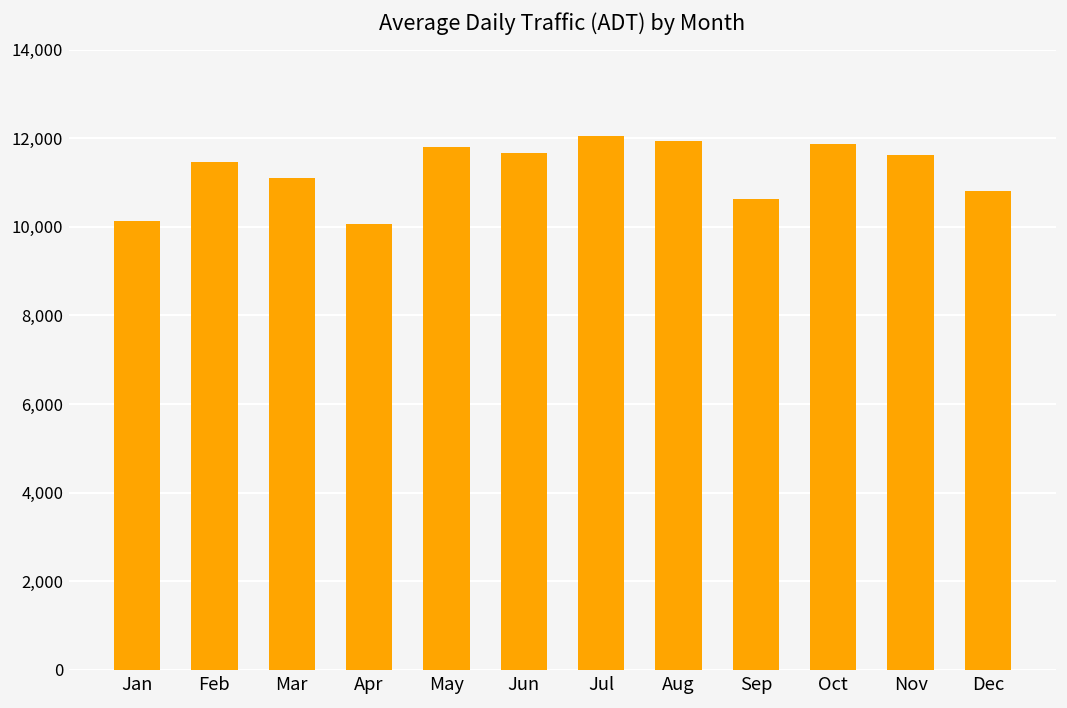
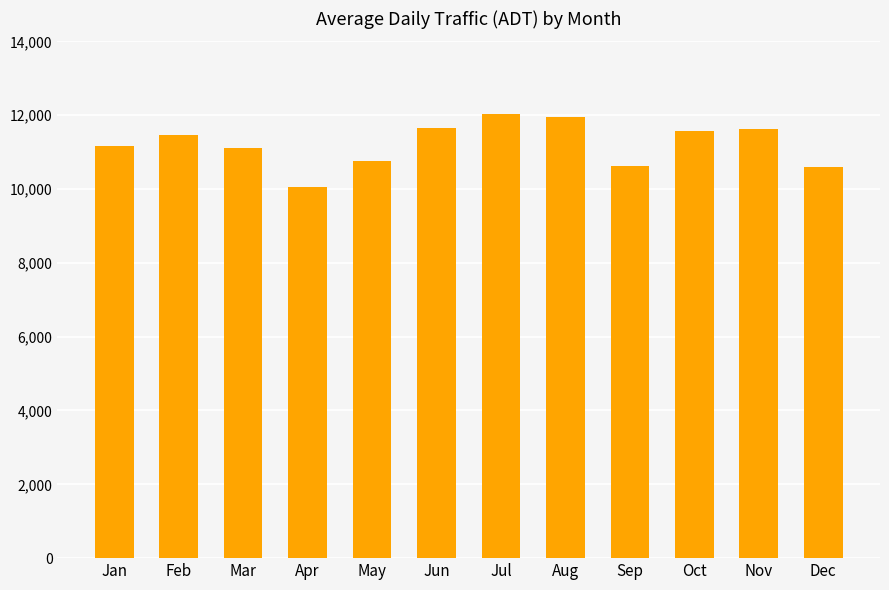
  {
-   "Jan": "10,100",
+   "Jan": "11,200",
    "Feb": "11,500",
    "Mar": "11,100",
    "Apr": "10,100",
-   "May": "11,800",
+   "May": "10,800",
    "Jun": "11,700",
    "Jul": "12,000",
    "Aug": "11,900",
    "Sep": "10,600",
-   "Oct": "11,900",
+   "Oct": "11,600",
    "Nov": "11,600",
-   "Dec": "10,800"
+   "Dec": "10,600"
  }
